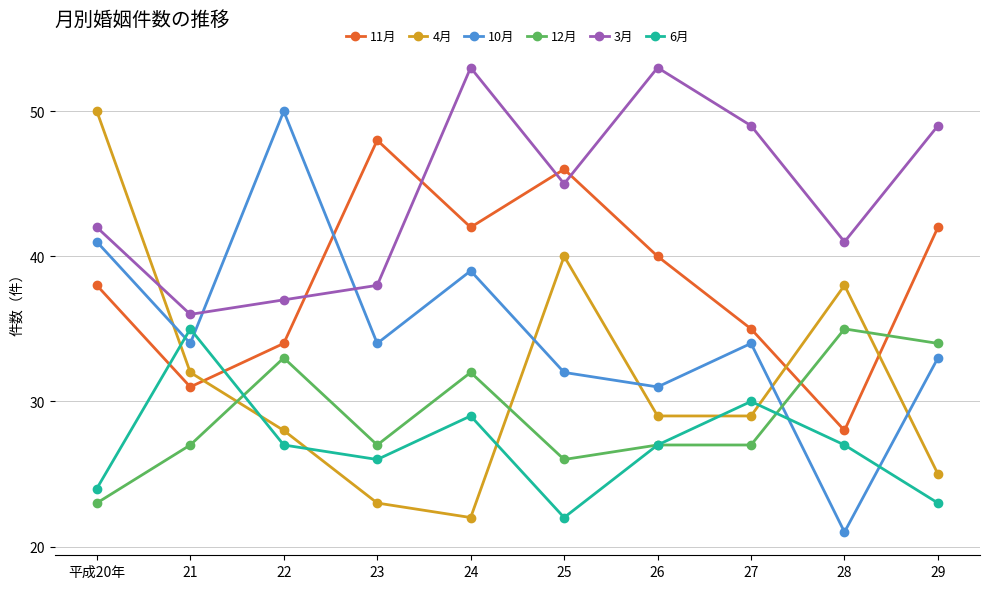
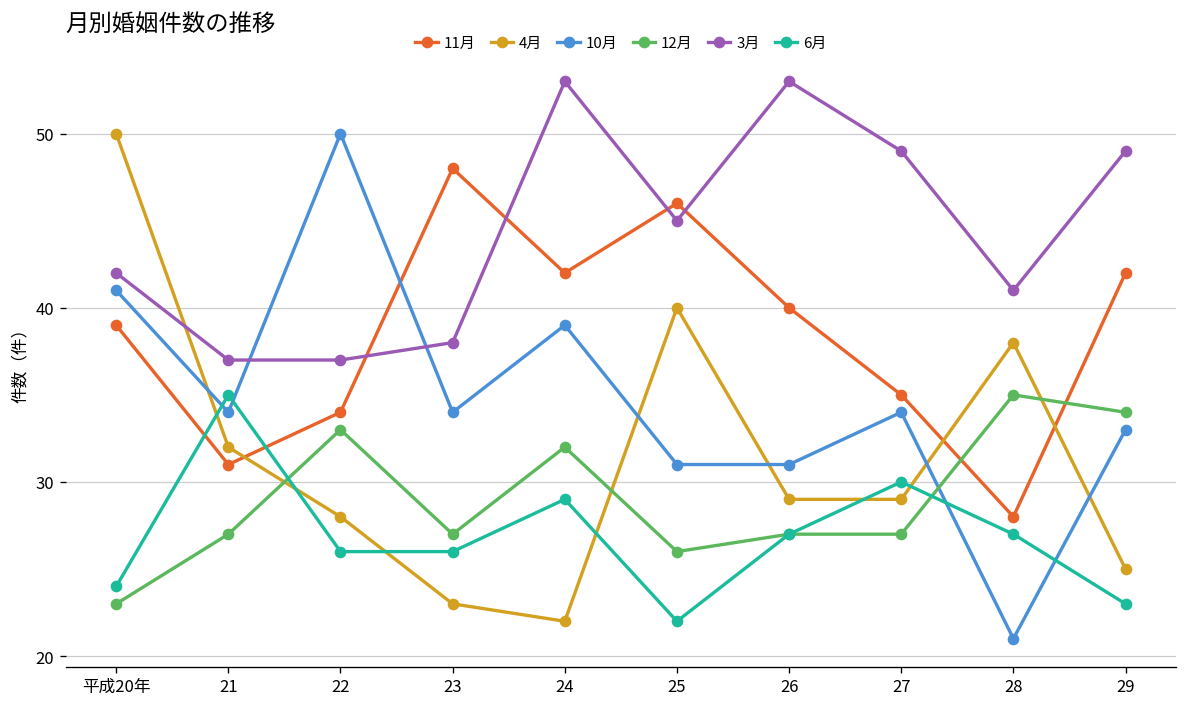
  {
    "11月": {
-     "平成20年": 38,
+     "平成20年": 39,
      "21": 31,
      "22": 34,
      "23": 48,
      "24": 42,
      "25": 46,
      "26": 40,
      "27": 35,
      "28": 28,
      "29": 42
    },
    "4月": {
      "平成20年": 50,
      "21": 32,
      "22": 28,
      "23": 23,
      "24": 22,
      "25": 40,
      "26": 29,
      "27": 29,
      "28": 38,
      "29": 25
    },
    "10月": {
      "平成20年": 41,
      "21": 34,
      "22": 50,
      "23": 34,
      "24": 39,
-     "25": 32,
+     "25": 31,
      "26": 31,
      "27": 34,
      "28": 21,
      "29": 33
    },
    "12月": {
      "平成20年": 23,
      "21": 27,
      "22": 33,
      "23": 27,
      "24": 32,
      "25": 26,
      "27": 27,
      "28": 35,
      "29": 34
    },
    "3月": {
      "平成20年": 42,
-     "21": 36,
+     "21": 37,
      "22": 37,
      "23": 38,
      "24": 53,
      "25": 45,
      "26": 53,
      "27": 49,
      "28": 41,
      "29": 49
    },
    "6月": {
      "平成20年": 24,
      "21": 35,
-     "22": 27,
+     "22": 26,
      "23": 26,
      "24": 29,
      "25": 22,
      "27": 30,
      "28": 27,
      "29": 23
    }
  }
